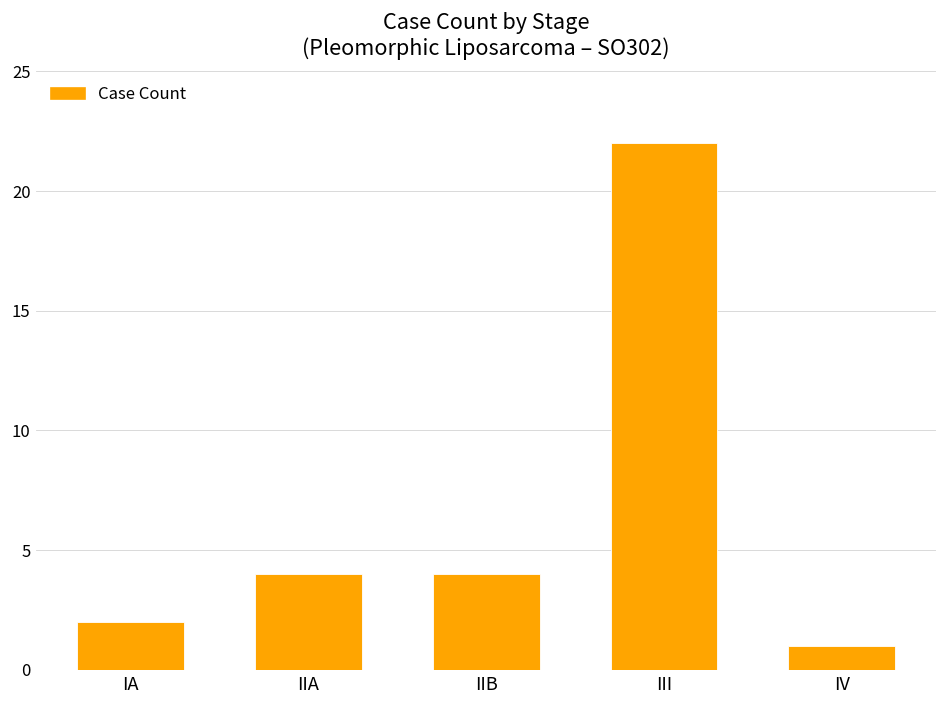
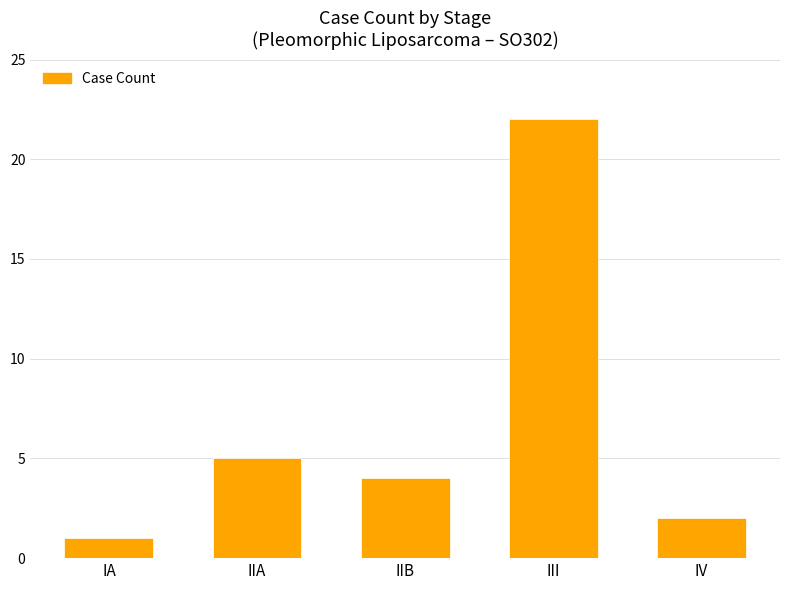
  {
-   "IA": 2,
-   "IIA": 4,
+   "IA": 1,
+   "IIA": 5,
    "IIB": 4,
    "III": 22,
-   "IV": 1
+   "IV": 2
  }
